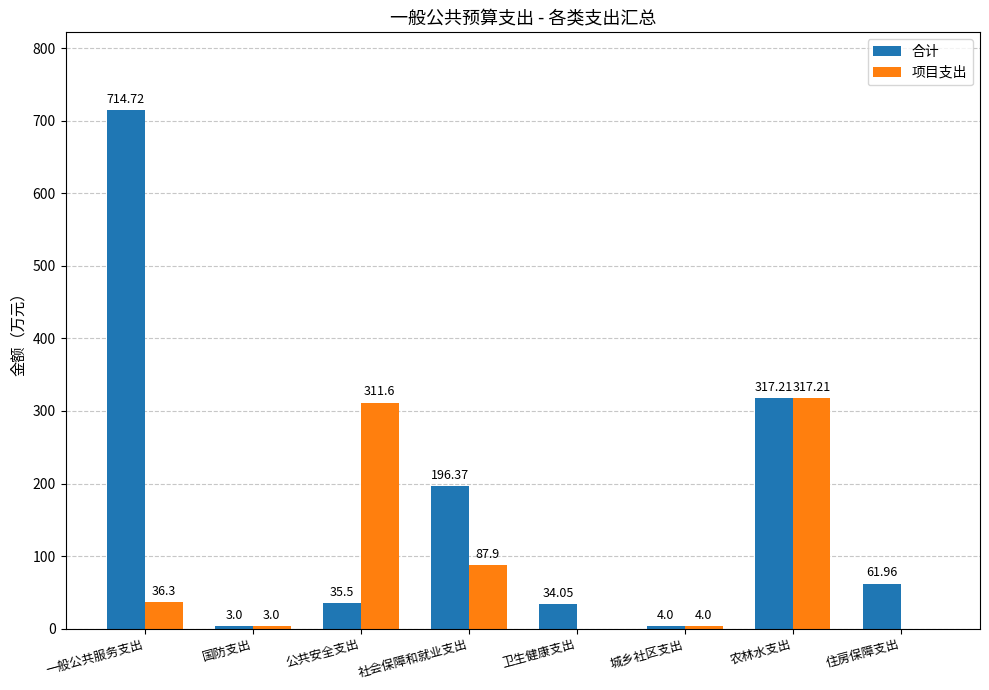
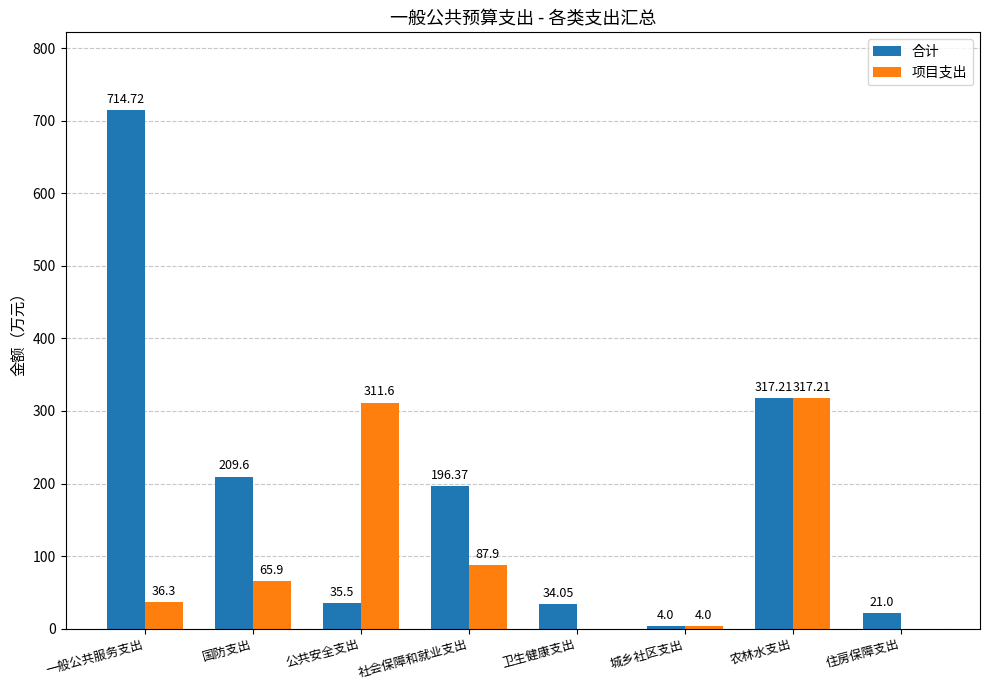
  {
    "合计": {
      "一般公共服务支出": 714.72,
-     "国防支出": 3.0,
+     "国防支出": 209.6,
      "公共安全支出": 35.5,
      "社会保障和就业支出": 196.37,
      "卫生健康支出": 34.05,
      "城乡社区支出": 4.0,
      "农林水支出": 317.21,
-     "住房保障支出": 61.96
+     "住房保障支出": 21.0
    },
    "项目支出": {
      "一般公共服务支出": 36.3,
-     "国防支出": 3.0,
+     "国防支出": 65.9,
      "公共安全支出": 311.6,
      "社会保障和就业支出": 87.9,
      "城乡社区支出": 4.0,
      "农林水支出": 317.21
    }
  }
